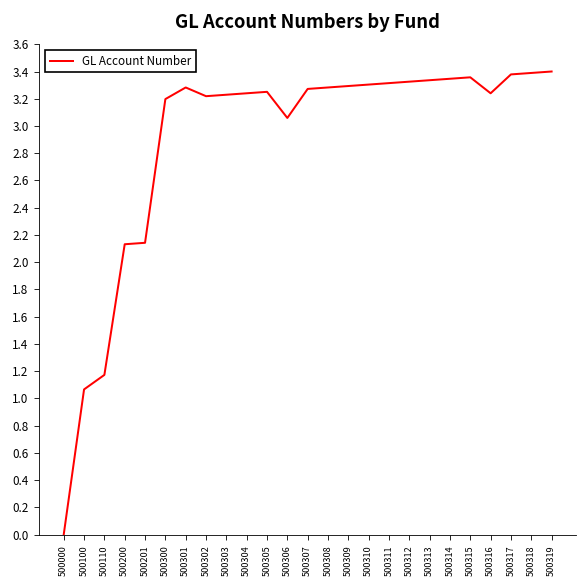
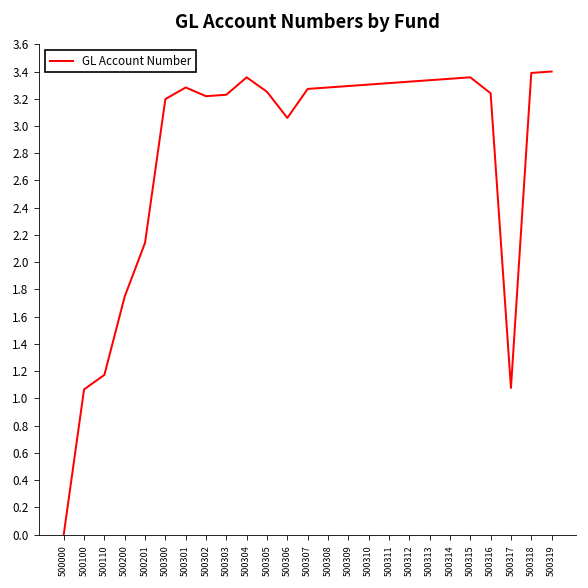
  {
    "500000": 0.00,
    "500100": 1.07,
    "500110": 1.17,
-   "500200": 2.13,
+   "500200": 1.75,
    "500201": 2.14,
    "500300": 3.20,
    "500301": 3.28,
    "500302": 3.22,
    "500303": 3.23,
-   "500304": 3.24,
+   "500304": 3.36,
    "500305": 3.25,
    "500306": 3.06,
    "500307": 3.27,
    "500308": 3.28,
    "500309": 3.29,
    "500310": 3.30,
    "500311": 3.31,
    "500312": 3.33,
    "500313": 3.34,
    "500314": 3.35,
    "500315": 3.36,
    "500316": 3.24,
-   "500317": 3.38,
+   "500317": 1.08,
    "500318": 3.39,
    "500319": 3.40
  }
